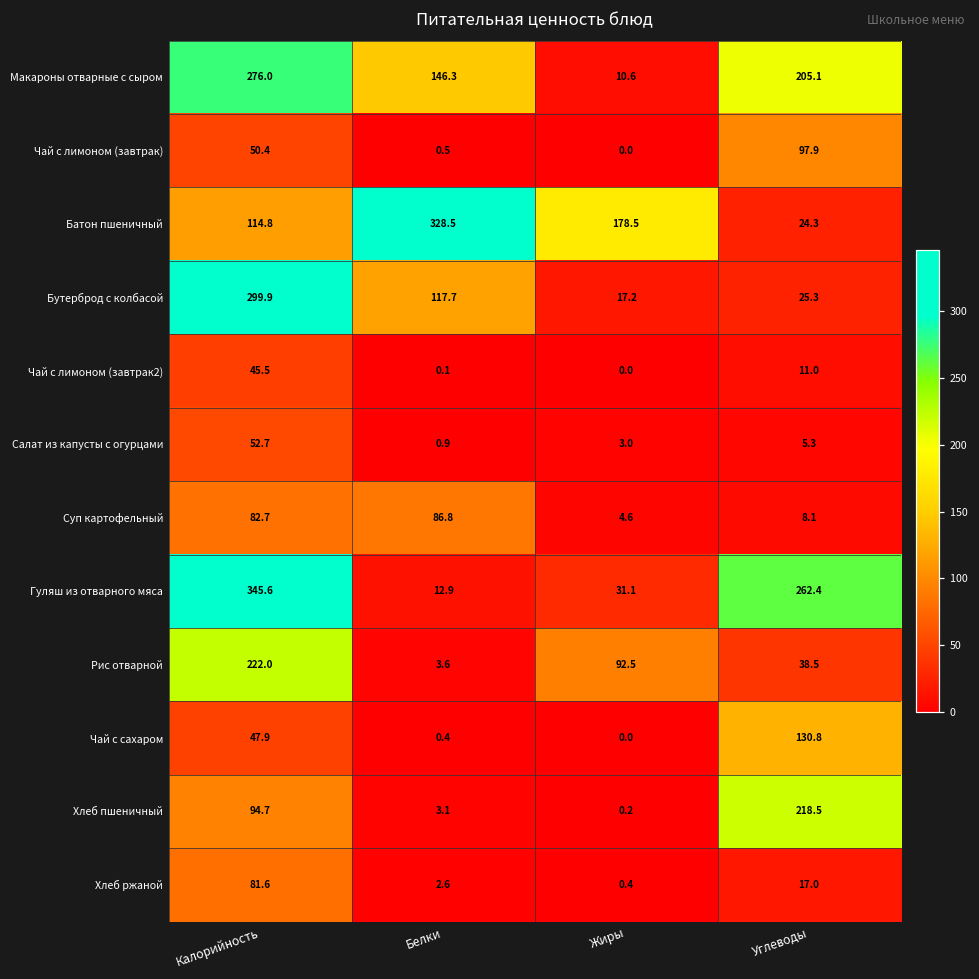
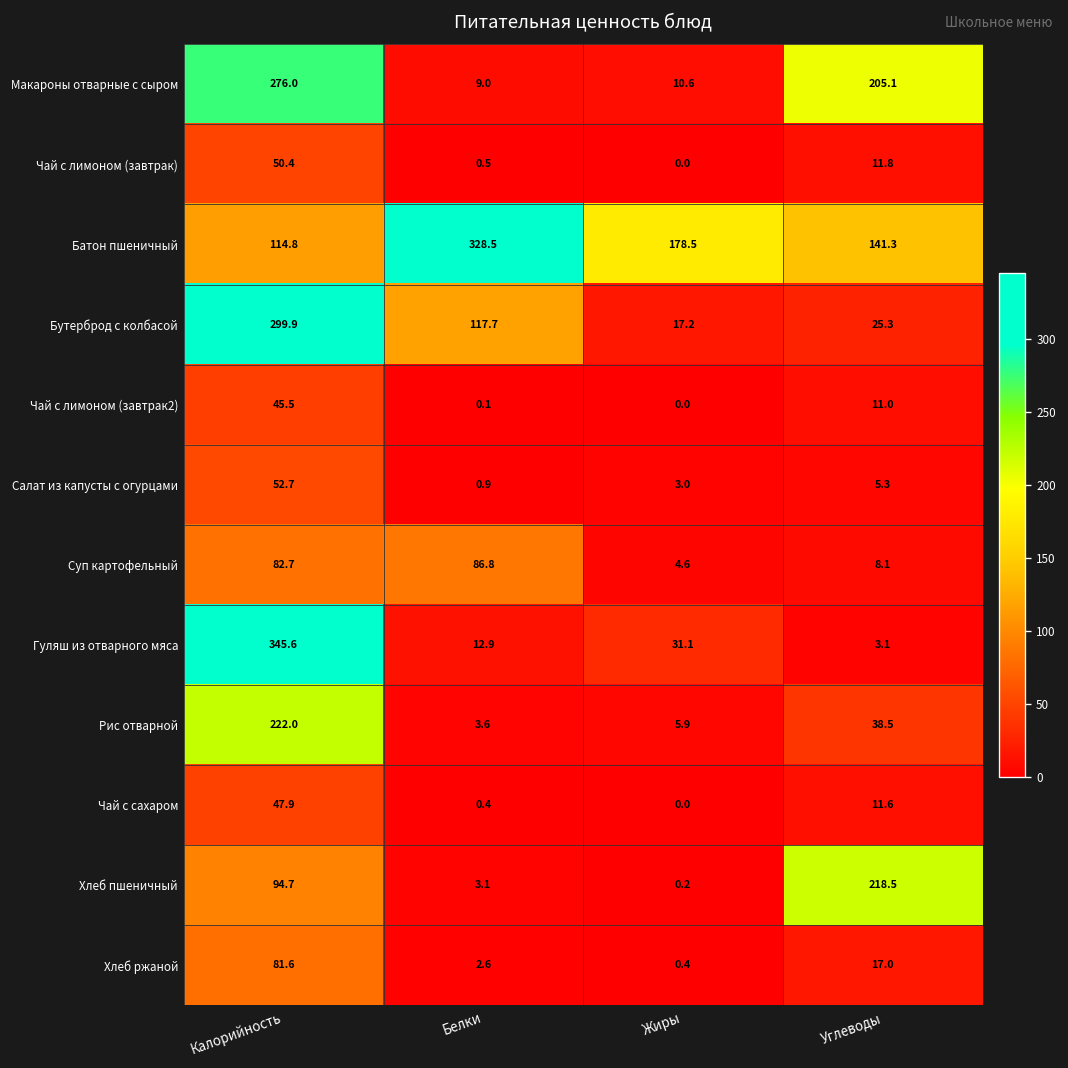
  {
    "Макароны отварные с сыром": {
      "Калорийность": 276.0,
-     "Белки": 146.3,
+     "Белки": 9.0,
      "Жиры": 10.6,
      "Углеводы": 205.1
    },
    "Чай с лимоном (завтрак)": {
      "Калорийность": 50.4,
      "Белки": 0.5,
      "Жиры": 0.0,
-     "Углеводы": 97.9
+     "Углеводы": 11.8
    },
    "Батон пшеничный": {
      "Калорийность": 114.8,
      "Белки": 328.5,
      "Жиры": 178.5,
-     "Углеводы": 24.3
+     "Углеводы": 141.3
    },
    "Бутерброд с колбасой": {
      "Калорийность": 299.9,
      "Белки": 117.7,
      "Жиры": 17.2,
      "Углеводы": 25.3
    },
    "Чай с лимоном (завтрак2)": {
      "Калорийность": 45.5,
      "Белки": 0.1,
      "Жиры": 0.0,
      "Углеводы": 11.0
    },
    "Салат из капусты с огурцами": {
      "Калорийность": 52.7,
      "Белки": 0.9,
      "Жиры": 3.0,
      "Углеводы": 5.3
    },
    "Суп картофельный": {
      "Калорийность": 82.7,
      "Белки": 86.8,
      "Жиры": 4.6,
      "Углеводы": 8.1
    },
    "Гуляш из отварного мяса": {
      "Калорийность": 345.6,
      "Белки": 12.9,
      "Жиры": 31.1,
-     "Углеводы": 262.4
+     "Углеводы": 3.1
    },
    "Рис отварной": {
      "Калорийность": 222.0,
      "Белки": 3.6,
-     "Жиры": 92.5,
+     "Жиры": 5.9,
      "Углеводы": 38.5
    },
    "Чай с сахаром": {
      "Калорийность": 47.9,
      "Белки": 0.4,
      "Жиры": 0.0,
-     "Углеводы": 130.8
+     "Углеводы": 11.6
    },
    "Хлеб пшеничный": {
      "Калорийность": 94.7,
      "Белки": 3.1,
      "Жиры": 0.2,
      "Углеводы": 218.5
    },
    "Хлеб ржаной": {
      "Калорийность": 81.6,
      "Белки": 2.6,
      "Жиры": 0.4,
      "Углеводы": 17.0
    }
  }
